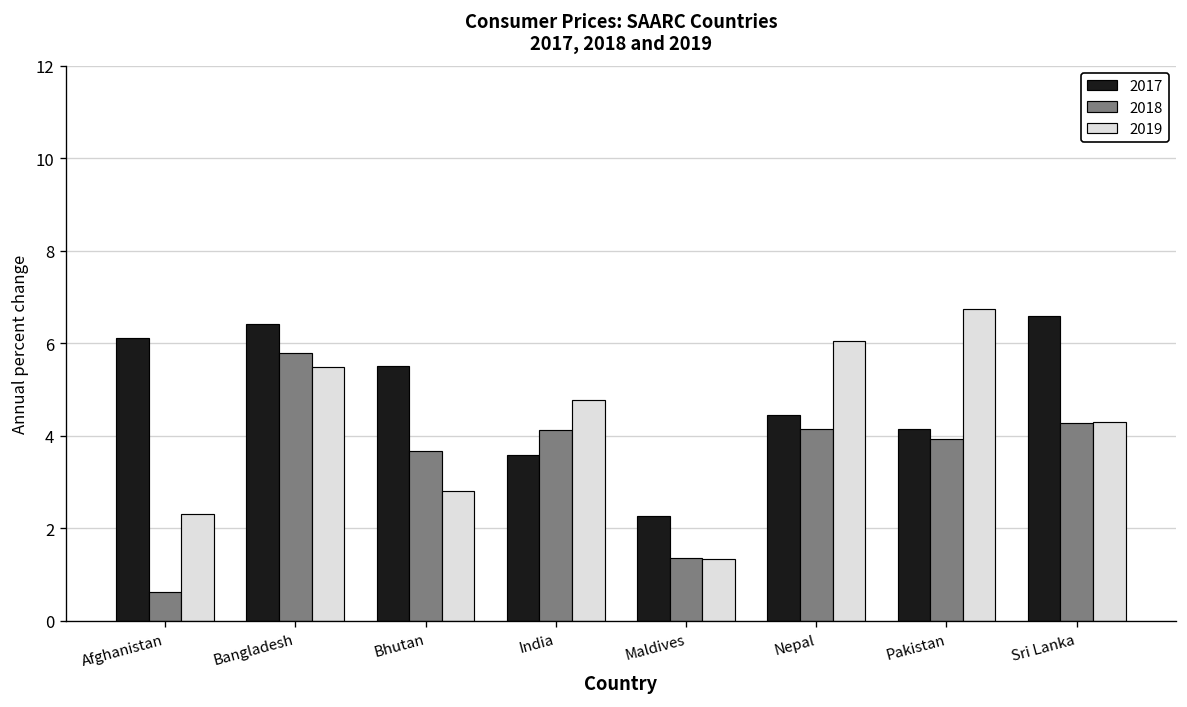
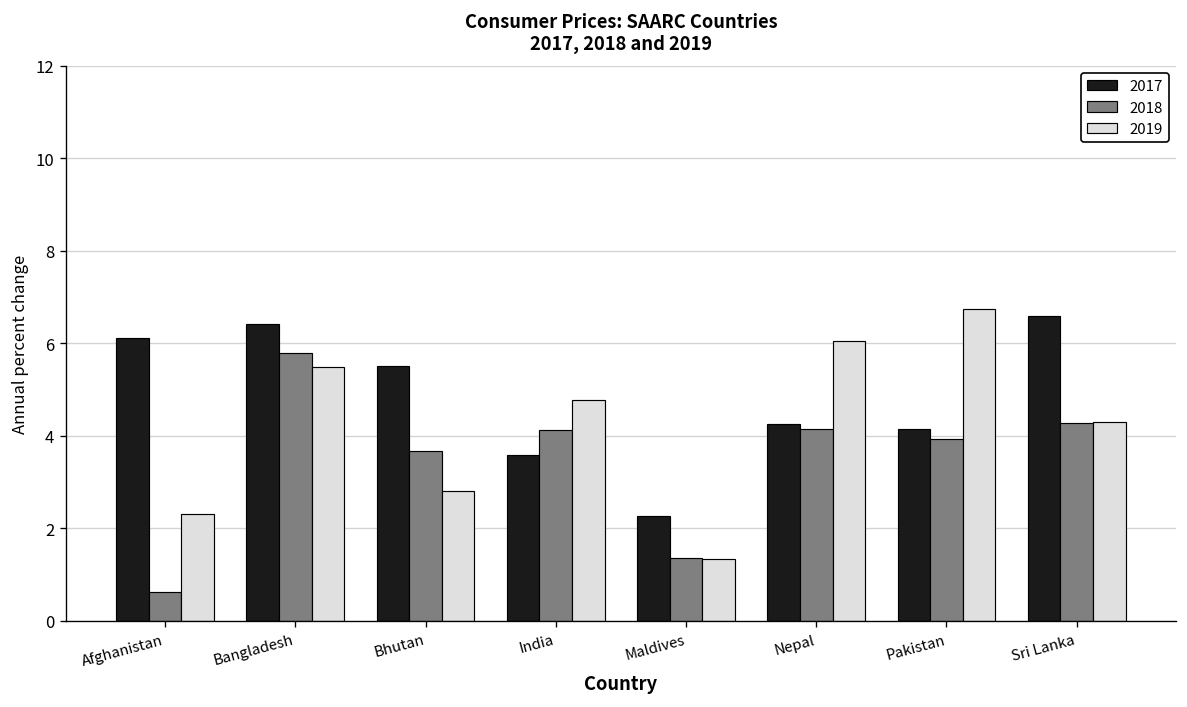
  {
    "2017": {
      "Afghanistan": 6.1,
      "Bangladesh": 6.4,
      "Bhutan": 5.5,
      "India": 3.6,
      "Maldives": 2.3,
-     "Nepal": 4.5,
+     "Nepal": 4.2,
      "Pakistan": 4.1,
      "Sri Lanka": 6.6
    },
    "2018": {
      "Afghanistan": 0.6,
      "Bangladesh": 5.8,
      "Bhutan": 3.7,
      "India": 4.1,
      "Maldives": 1.4,
      "Nepal": 4.1,
      "Pakistan": 3.9,
      "Sri Lanka": 4.3
    },
    "2019": {
      "Afghanistan": 2.3,
      "Bangladesh": 5.5,
      "Bhutan": 2.8,
      "India": 4.8,
      "Maldives": 1.3,
      "Nepal": 6.0,
      "Pakistan": 6.7,
      "Sri Lanka": 4.3
    }
  }
